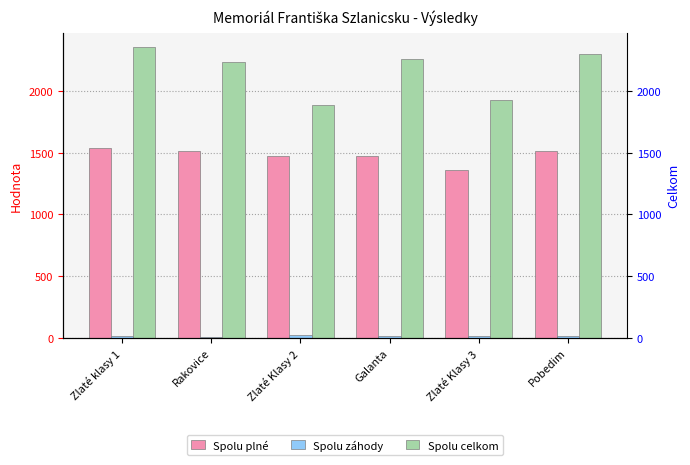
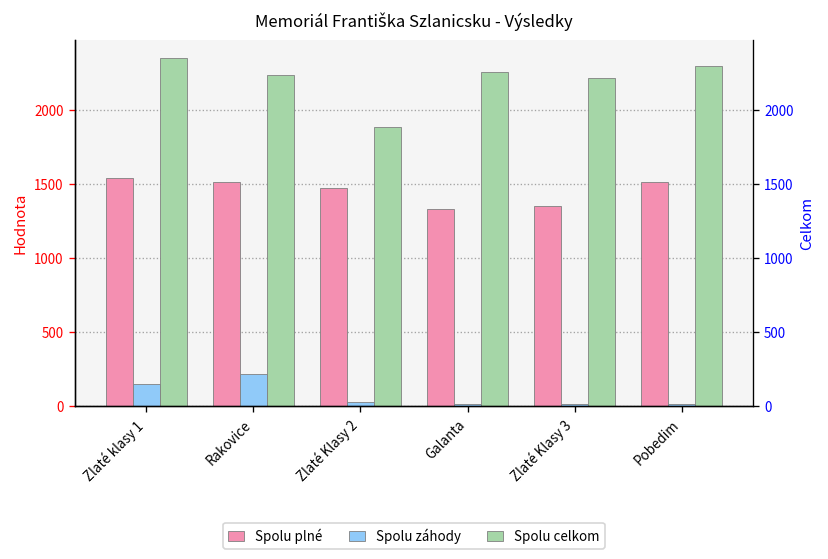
  {
    "Spolu plné": {
      "Zlaté klasy 1": 1540,
      "Rakovice": 1520,
      "Zlaté Klasy 2": 1480,
-     "Galanta": 1480,
+     "Galanta": 1340,
      "Zlaté Klasy 3": 1360,
      "Pobedim": 1510
    },
    "Spolu záhody": {
-     "Zlaté klasy 1": 10,
-     "Rakovice": 10,
+     "Zlaté klasy 1": 150,
+     "Rakovice": 220,
      "Zlaté Klasy 2": 30
    },
    "Spolu celkom": {
      "Zlaté klasy 1": 2350,
      "Rakovice": 2240,
      "Zlaté Klasy 2": 1890,
      "Galanta": 2260,
-     "Zlaté Klasy 3": 1930,
+     "Zlaté Klasy 3": 2220,
      "Pobedim": 2300
    }
  }
